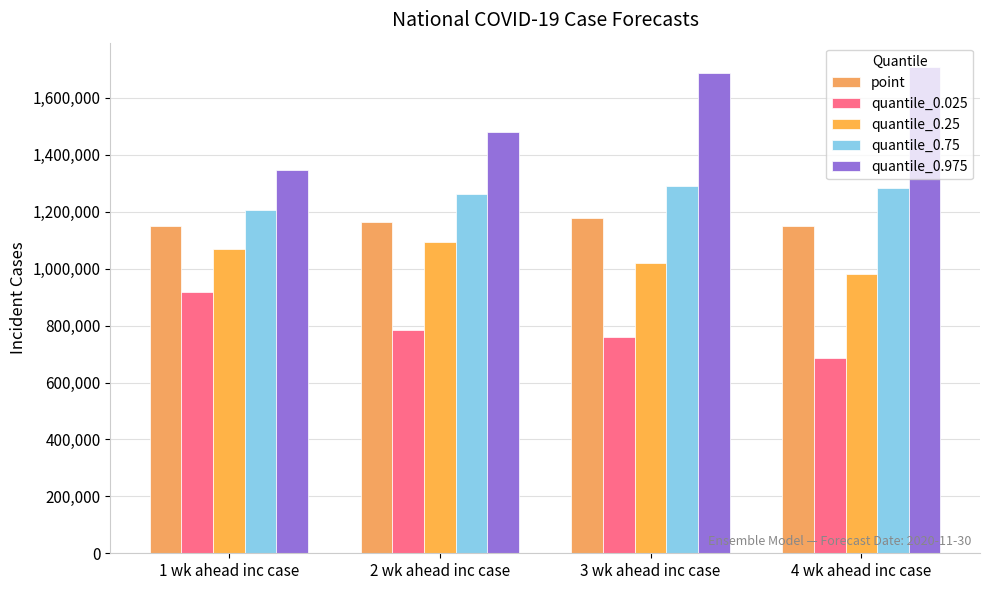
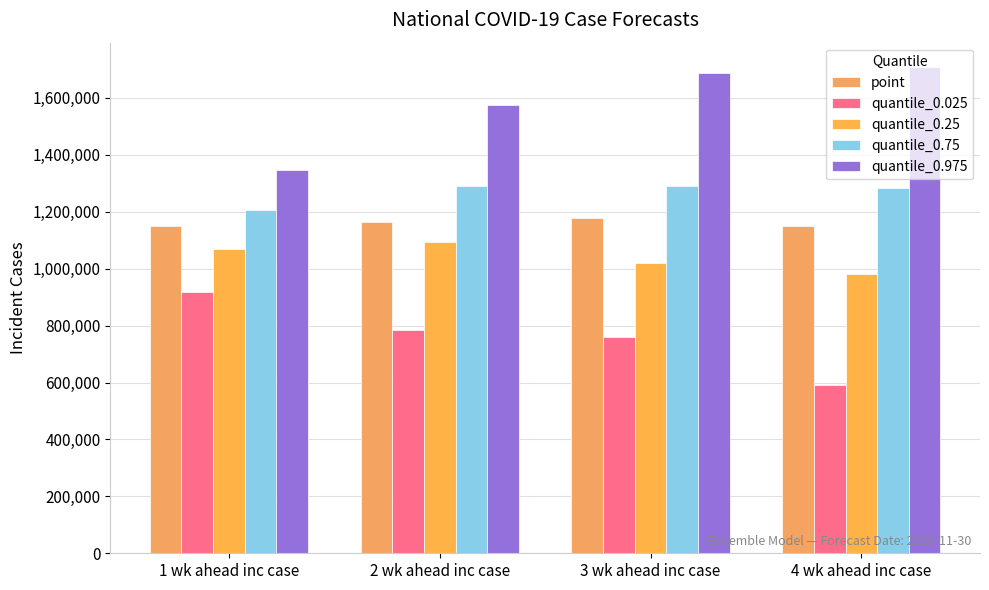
  {
    "quantile_0.025": {
      "1 wk ahead inc case": "920,000",
      "2 wk ahead inc case": "780,000",
      "3 wk ahead inc case": "760,000",
-     "4 wk ahead inc case": "690,000"
+     "4 wk ahead inc case": "590,000"
    },
    "quantile_0.75": {
      "1 wk ahead inc case": "1,210,000",
-     "2 wk ahead inc case": "1,260,000",
+     "2 wk ahead inc case": "1,290,000",
      "3 wk ahead inc case": "1,290,000",
      "4 wk ahead inc case": "1,280,000"
    },
    "quantile_0.975": {
      "1 wk ahead inc case": "1,350,000",
-     "2 wk ahead inc case": "1,480,000",
+     "2 wk ahead inc case": "1,580,000",
      "3 wk ahead inc case": "1,690,000"
    }
  }
